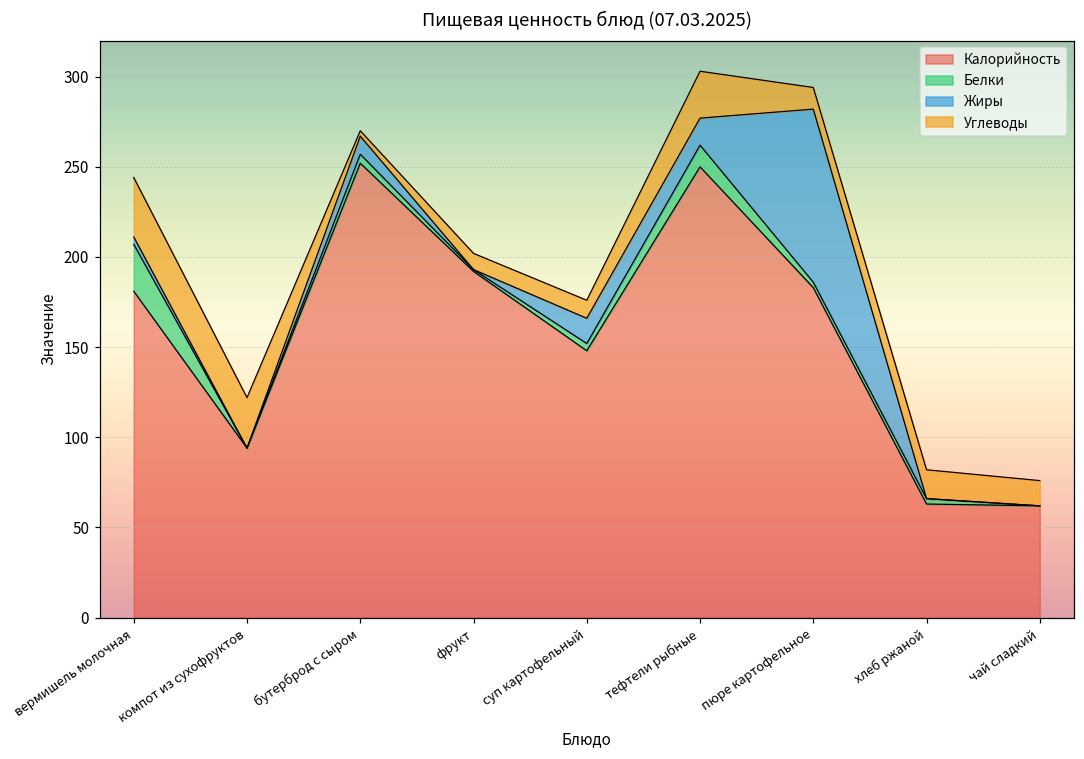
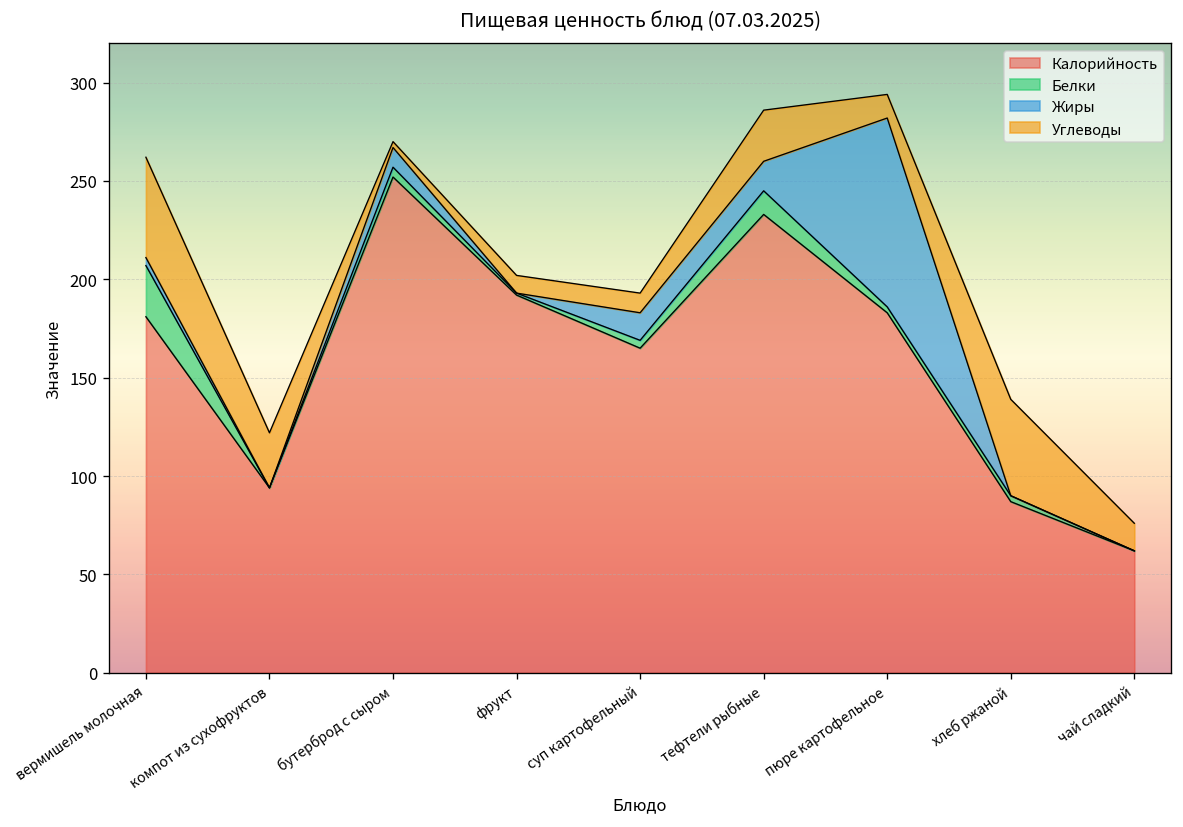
  {
    "Калорийность": {
      "вермишель молочная": 181,
      "бутерброд с сыром": 252,
-     "суп картофельный": 148,
-     "тефтели рыбные": 250,
+     "суп картофельный": 165,
+     "тефтели рыбные": 233,
      "пюре картофельное": 183,
-     "хлеб ржаной": 63
+     "хлеб ржаной": 87
    },
    "Белки": {
      "вермишель молочная": 26,
      "бутерброд с сыром": 5,
      "суп картофельный": 4,
      "тефтели рыбные": 12,
      "пюре картофельное": 3
    },
    "Жиры": {
      "вермишель молочная": 4,
      "бутерброд с сыром": 10,
      "суп картофельный": 14,
      "тефтели рыбные": 15,
      "пюре картофельное": 96
    },
    "Углеводы": {
-     "вермишель молочная": 33,
+     "вермишель молочная": 51,
      "компот из сухофруктов": 28,
      "бутерброд с сыром": 3,
      "фрукт": 9,
      "суп картофельный": 10,
      "тефтели рыбные": 26,
      "пюре картофельное": 12,
-     "хлеб ржаной": 16,
+     "хлеб ржаной": 49,
      "чай сладкий": 14
    }
  }
